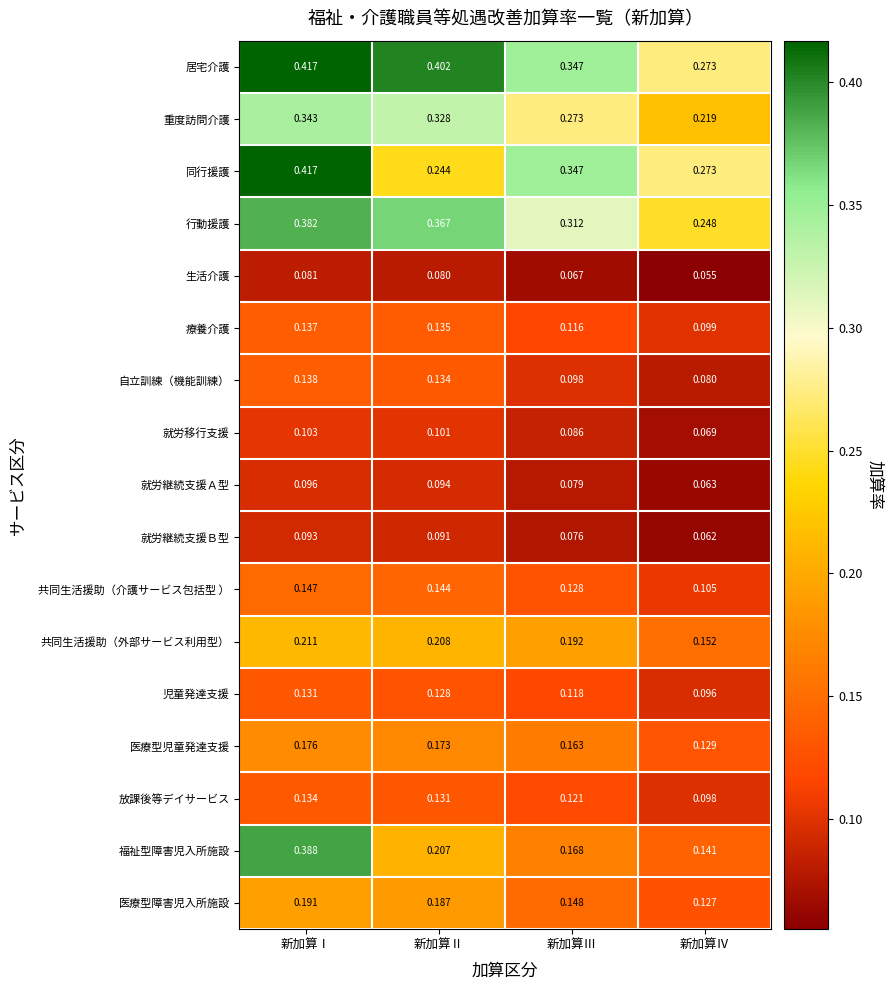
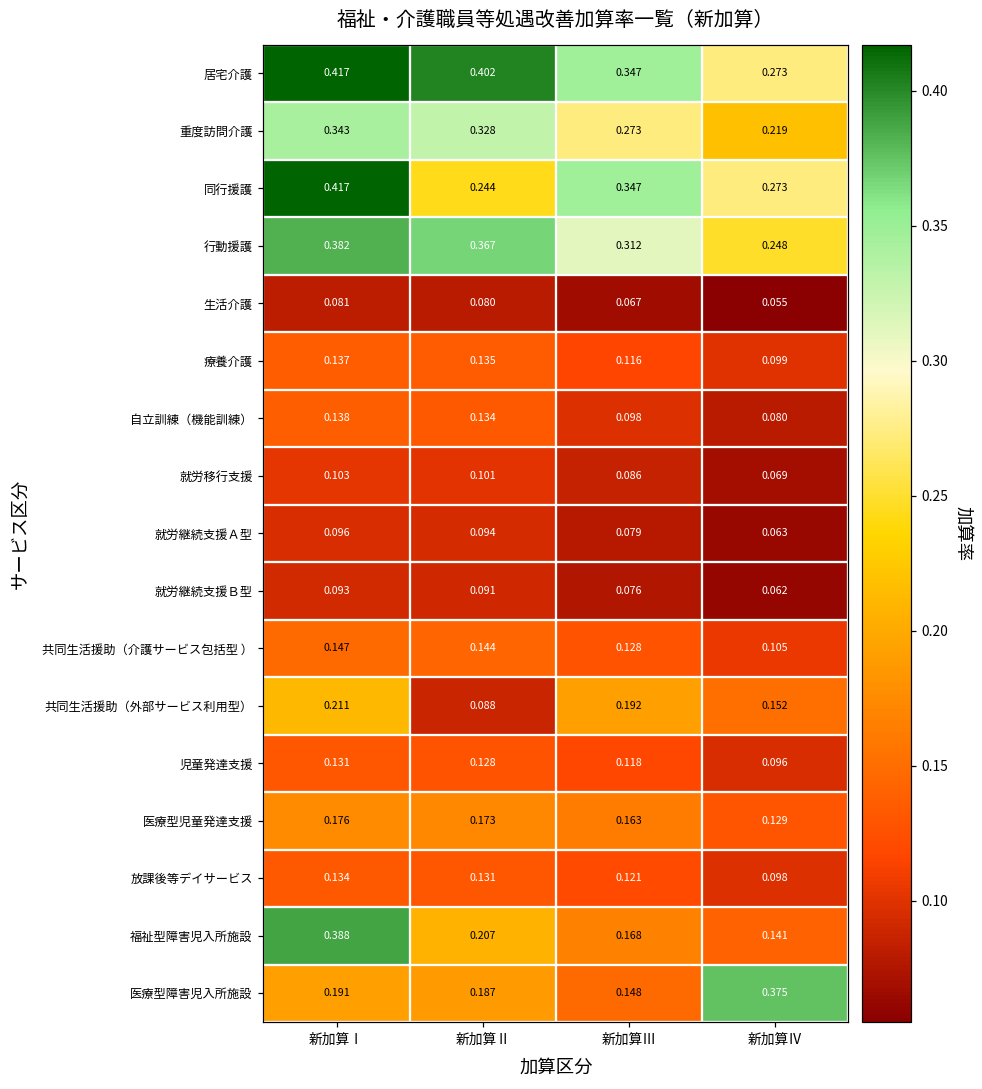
  {
    "居宅介護": {
      "新加算Ⅰ": 0.417,
      "新加算Ⅱ": 0.402,
      "新加算Ⅲ": 0.347,
      "新加算Ⅳ": 0.273
    },
    "重度訪問介護": {
      "新加算Ⅰ": 0.343,
      "新加算Ⅱ": 0.328,
      "新加算Ⅲ": 0.273,
      "新加算Ⅳ": 0.219
    },
    "同行援護": {
      "新加算Ⅰ": 0.417,
      "新加算Ⅱ": 0.244,
      "新加算Ⅲ": 0.347,
      "新加算Ⅳ": 0.273
    },
    "行動援護": {
      "新加算Ⅰ": 0.382,
      "新加算Ⅱ": 0.367,
      "新加算Ⅲ": 0.312,
      "新加算Ⅳ": 0.248
    },
    "生活介護": {
      "新加算Ⅰ": 0.081,
      "新加算Ⅱ": 0.080,
      "新加算Ⅲ": 0.067,
      "新加算Ⅳ": 0.055
    },
    "療養介護": {
      "新加算Ⅰ": 0.137,
      "新加算Ⅱ": 0.135,
      "新加算Ⅲ": 0.116,
      "新加算Ⅳ": 0.099
    },
    "自立訓練（機能訓練）": {
      "新加算Ⅰ": 0.138,
      "新加算Ⅱ": 0.134,
      "新加算Ⅲ": 0.098,
      "新加算Ⅳ": 0.080
    },
    "就労移行支援": {
      "新加算Ⅰ": 0.103,
      "新加算Ⅱ": 0.101,
      "新加算Ⅲ": 0.086,
      "新加算Ⅳ": 0.069
    },
    "就労継続支援Ａ型": {
      "新加算Ⅰ": 0.096,
      "新加算Ⅱ": 0.094,
      "新加算Ⅲ": 0.079,
      "新加算Ⅳ": 0.063
    },
    "就労継続支援Ｂ型": {
      "新加算Ⅰ": 0.093,
      "新加算Ⅱ": 0.091,
      "新加算Ⅲ": 0.076,
      "新加算Ⅳ": 0.062
    },
    "共同生活援助（介護サービス包括型 ）": {
      "新加算Ⅰ": 0.147,
      "新加算Ⅱ": 0.144,
      "新加算Ⅲ": 0.128,
      "新加算Ⅳ": 0.105
    },
    "共同生活援助（外部サービス利用型）": {
      "新加算Ⅰ": 0.211,
-     "新加算Ⅱ": 0.208,
+     "新加算Ⅱ": 0.088,
      "新加算Ⅲ": 0.192,
      "新加算Ⅳ": 0.152
    },
    "児童発達支援": {
      "新加算Ⅰ": 0.131,
      "新加算Ⅱ": 0.128,
      "新加算Ⅲ": 0.118,
      "新加算Ⅳ": 0.096
    },
    "医療型児童発達支援": {
      "新加算Ⅰ": 0.176,
      "新加算Ⅱ": 0.173,
      "新加算Ⅲ": 0.163,
      "新加算Ⅳ": 0.129
    },
    "放課後等デイサービス": {
      "新加算Ⅰ": 0.134,
      "新加算Ⅱ": 0.131,
      "新加算Ⅲ": 0.121,
      "新加算Ⅳ": 0.098
    },
    "福祉型障害児入所施設": {
      "新加算Ⅰ": 0.388,
      "新加算Ⅱ": 0.207,
      "新加算Ⅲ": 0.168,
      "新加算Ⅳ": 0.141
    },
    "医療型障害児入所施設": {
      "新加算Ⅰ": 0.191,
      "新加算Ⅱ": 0.187,
      "新加算Ⅲ": 0.148,
-     "新加算Ⅳ": 0.127
+     "新加算Ⅳ": 0.375
    }
  }
